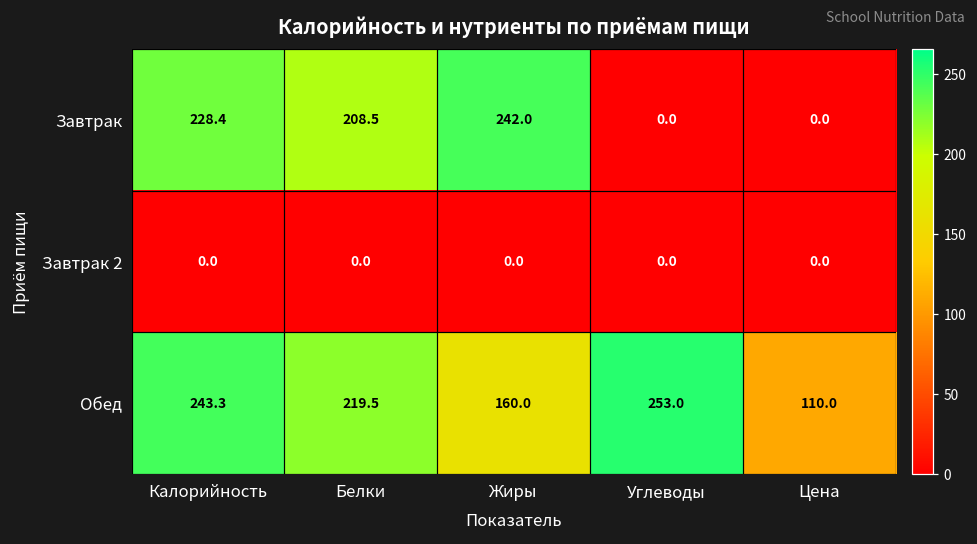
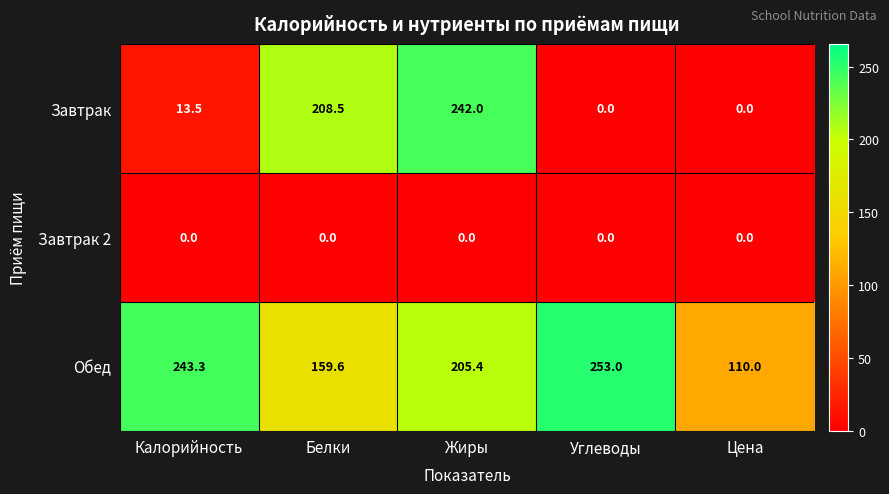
  {
    "Завтрак": {
-     "Калорийность": 228.4,
+     "Калорийность": 13.5,
      "Белки": 208.5,
      "Жиры": 242.0,
      "Углеводы": 0.0,
      "Цена": 0.0
    },
    "Завтрак 2": {
      "Калорийность": 0.0,
      "Белки": 0.0,
      "Жиры": 0.0,
      "Углеводы": 0.0,
      "Цена": 0.0
    },
    "Обед": {
      "Калорийность": 243.3,
-     "Белки": 219.5,
-     "Жиры": 160.0,
+     "Белки": 159.6,
+     "Жиры": 205.4,
      "Углеводы": 253.0,
      "Цена": 110.0
    }
  }
